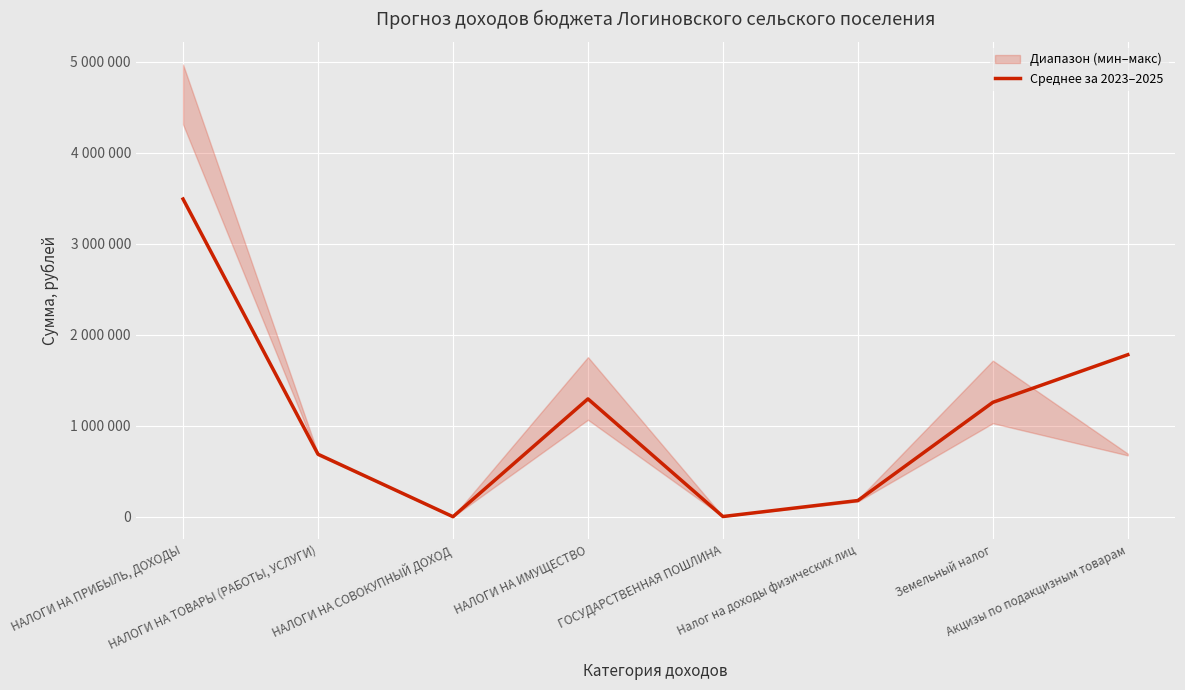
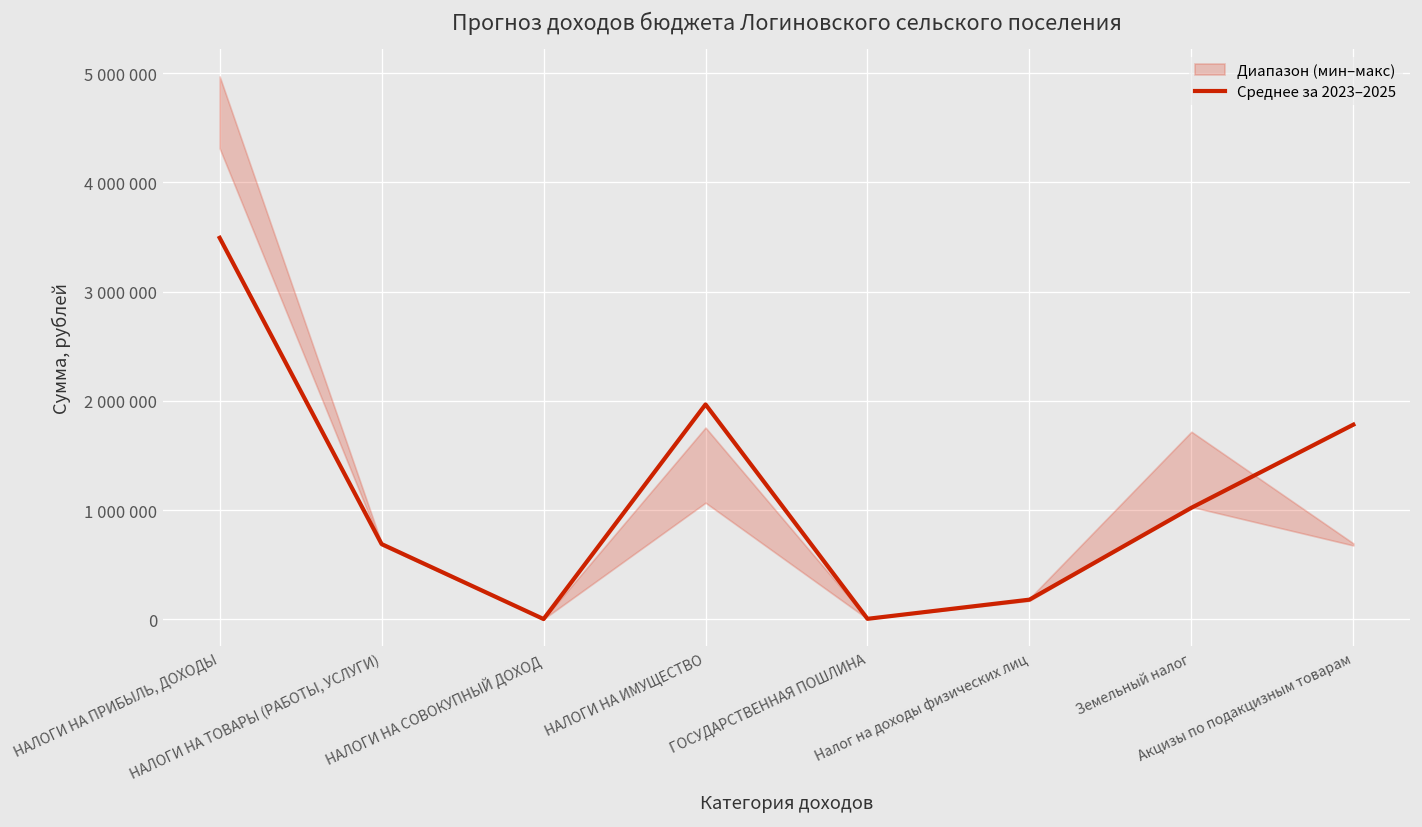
  {
    "Среднее за 2023–2025": {
      "НАЛОГИ НА ПРИБЫЛЬ, ДОХОДЫ": 3500000,
-     "НАЛОГИ НА ИМУЩЕСТВО": 1300000,
-     "Земельный налог": 1300000,
+     "НАЛОГИ НА ИМУЩЕСТВО": 2000000,
+     "Земельный налог": 1000000,
      "Акцизы по подакцизным товарам": 1800000
    }
  }
